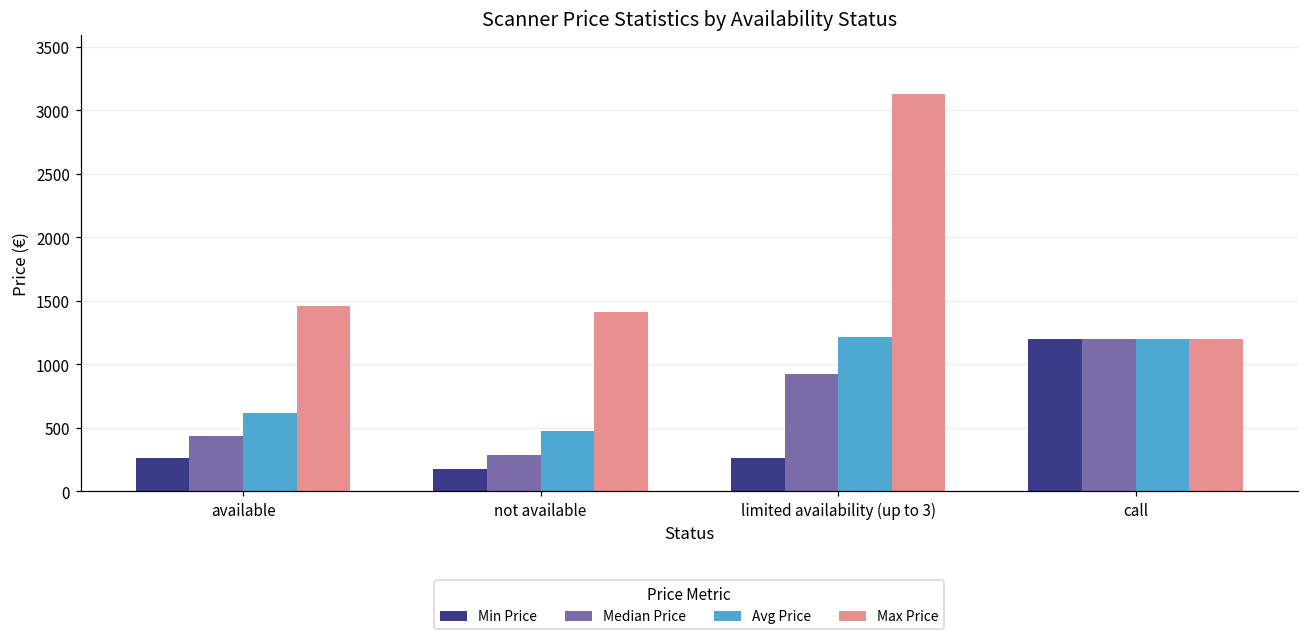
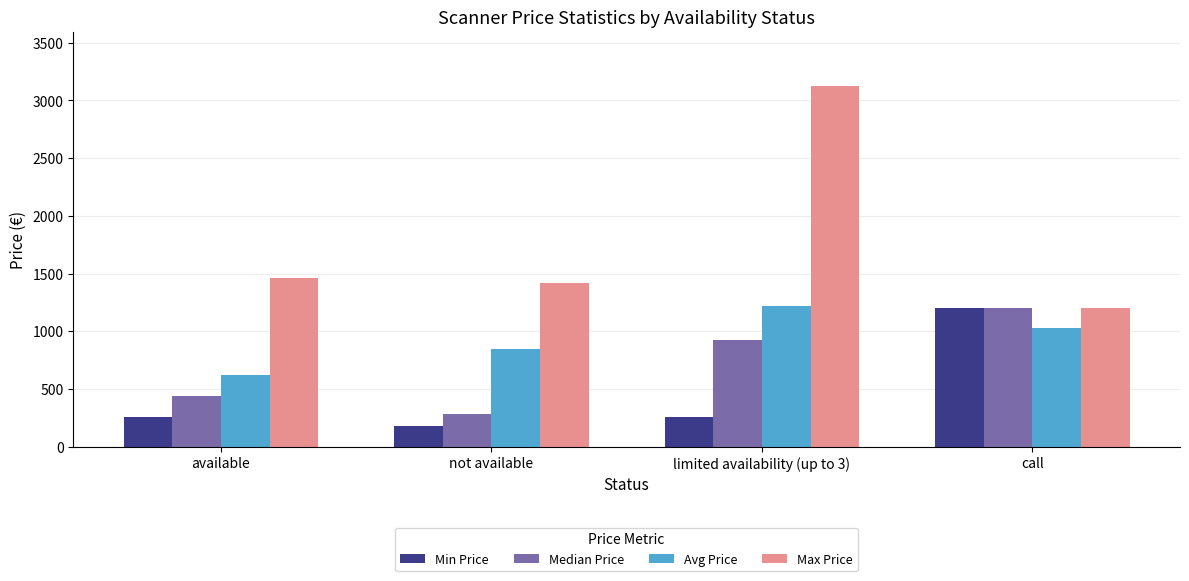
  {
    "Min Price": {
      "available": 260,
      "not available": 180,
      "limited availability (up to 3)": 260,
      "call": 1200
    },
    "Median Price": {
      "available": 440,
      "not available": 280,
      "limited availability (up to 3)": 920,
      "call": 1200
    },
    "Avg Price": {
      "available": 620,
-     "not available": 480,
+     "not available": 850,
      "limited availability (up to 3)": 1220,
-     "call": 1200
+     "call": 1030
    },
    "Max Price": {
      "available": 1460,
      "not available": 1420,
      "limited availability (up to 3)": 3130,
      "call": 1200
    }
  }
